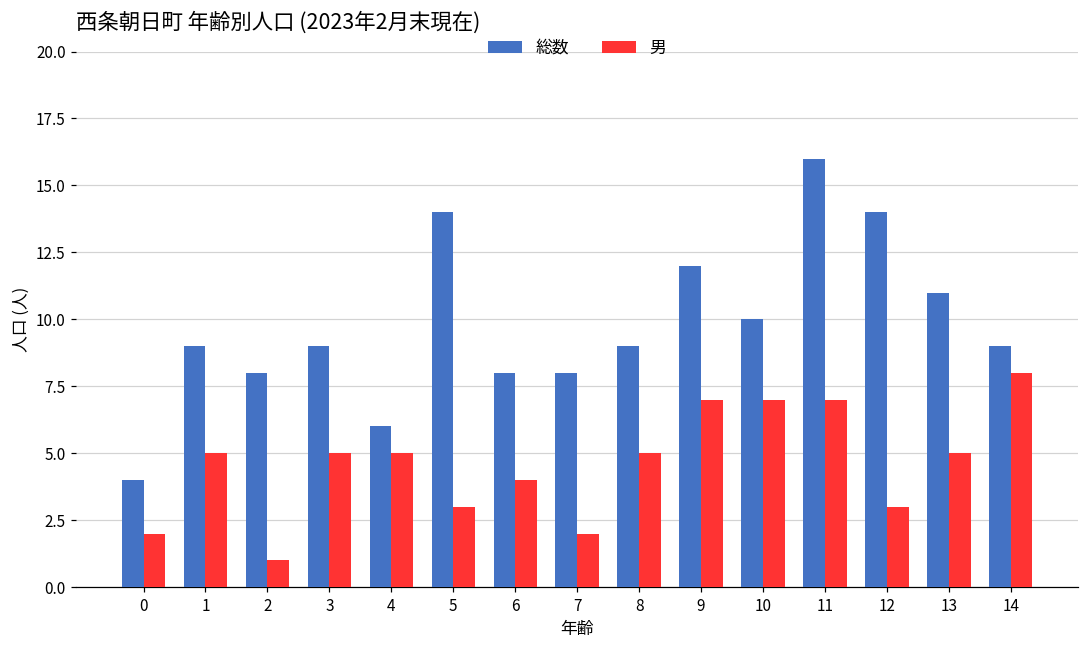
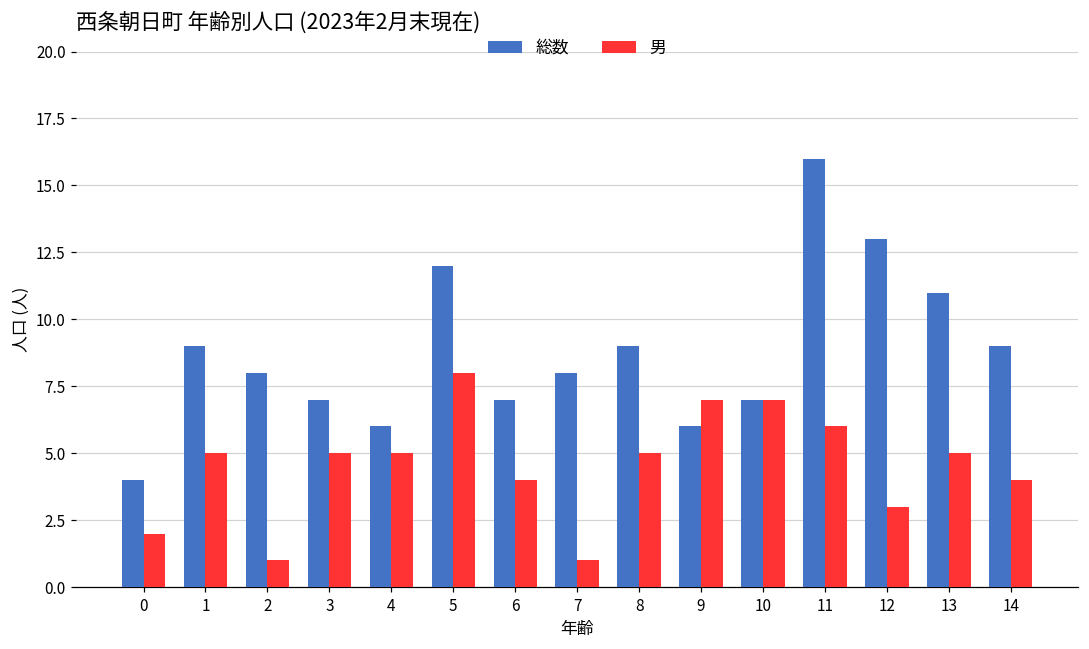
  {
    "総数": {
      "0": 4,
      "1": 9,
      "2": 8,
-     "3": 9,
+     "3": 7,
      "4": 6,
-     "5": 14,
-     "6": 8,
+     "5": 12,
+     "6": 7,
      "7": 8,
      "8": 9,
-     "9": 12,
-     "10": 10,
+     "9": 6,
+     "10": 7,
      "11": 16,
-     "12": 14,
+     "12": 13,
      "13": 11,
      "14": 9
    },
    "男": {
      "0": 2,
      "1": 5,
      "2": 1,
      "3": 5,
      "4": 5,
-     "5": 3,
+     "5": 8,
      "6": 4,
-     "7": 2,
+     "7": 1,
      "8": 5,
      "9": 7,
      "10": 7,
-     "11": 7,
+     "11": 6,
      "12": 3,
      "13": 5,
-     "14": 8
+     "14": 4
    }
  }
